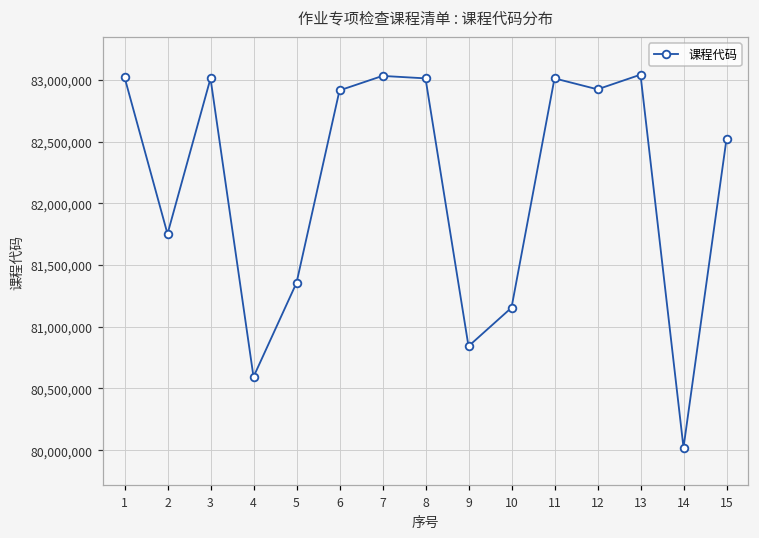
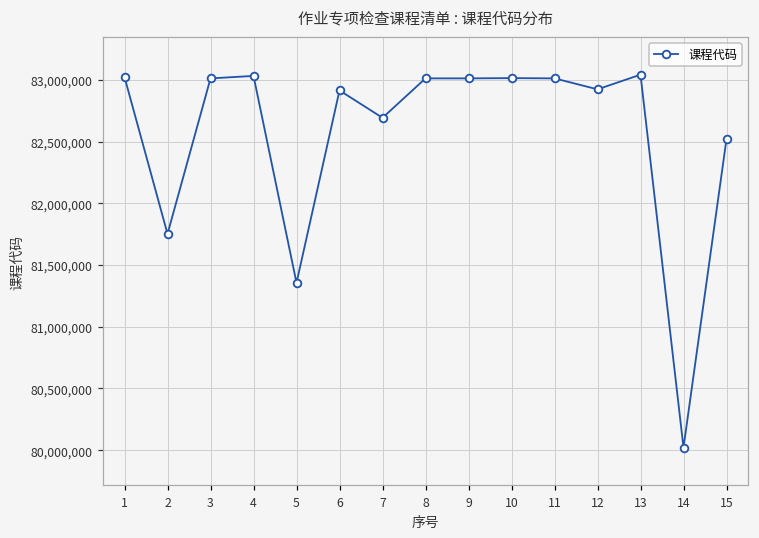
  {
    "1": "83,020,000",
    "2": "81,750,000",
    "3": "83,010,000",
-   "4": "80,590,000",
+   "4": "83,030,000",
    "5": "81,360,000",
    "6": "82,910,000",
-   "7": "83,030,000",
+   "7": "82,690,000",
    "8": "83,010,000",
-   "9": "80,840,000",
-   "10": "81,150,000",
+   "9": "83,010,000",
+   "10": "83,010,000",
    "11": "83,010,000",
    "12": "82,920,000",
    "13": "83,040,000",
    "14": "80,020,000",
    "15": "82,520,000"
  }
